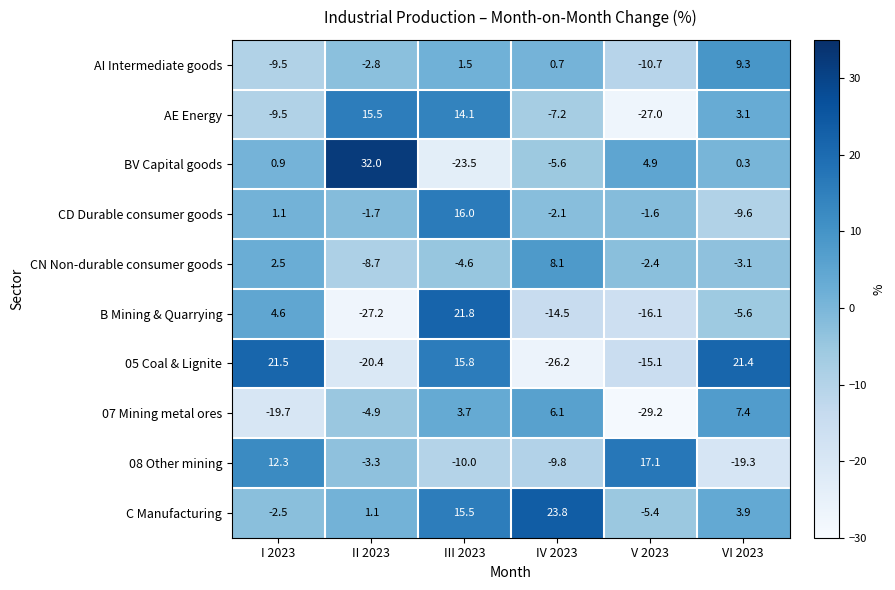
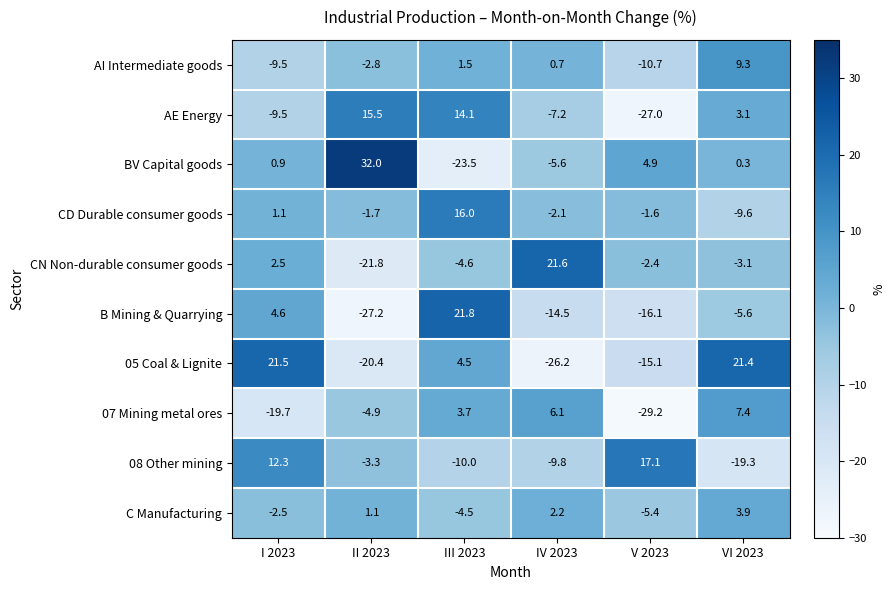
  {
    "AI Intermediate goods": {
      "I 2023": -9.5,
      "II 2023": -2.8,
      "III 2023": 1.5,
      "IV 2023": 0.7,
      "V 2023": -10.7,
      "VI 2023": 9.3
    },
    "AE Energy": {
      "I 2023": -9.5,
      "II 2023": 15.5,
      "III 2023": 14.1,
      "IV 2023": -7.2,
      "V 2023": -27.0,
      "VI 2023": 3.1
    },
    "BV Capital goods": {
      "I 2023": 0.9,
      "II 2023": 32.0,
      "III 2023": -23.5,
      "IV 2023": -5.6,
      "V 2023": 4.9,
      "VI 2023": 0.3
    },
    "CD Durable consumer goods": {
      "I 2023": 1.1,
      "II 2023": -1.7,
      "III 2023": 16.0,
      "IV 2023": -2.1,
      "V 2023": -1.6,
      "VI 2023": -9.6
    },
    "CN Non-durable consumer goods": {
      "I 2023": 2.5,
-     "II 2023": -8.7,
+     "II 2023": -21.8,
      "III 2023": -4.6,
-     "IV 2023": 8.1,
+     "IV 2023": 21.6,
      "V 2023": -2.4,
      "VI 2023": -3.1
    },
    "B Mining & Quarrying": {
      "I 2023": 4.6,
      "II 2023": -27.2,
      "III 2023": 21.8,
      "IV 2023": -14.5,
      "V 2023": -16.1,
      "VI 2023": -5.6
    },
    "05 Coal & Lignite": {
      "I 2023": 21.5,
      "II 2023": -20.4,
-     "III 2023": 15.8,
+     "III 2023": 4.5,
      "IV 2023": -26.2,
      "V 2023": -15.1,
      "VI 2023": 21.4
    },
    "07 Mining metal ores": {
      "I 2023": -19.7,
      "II 2023": -4.9,
      "III 2023": 3.7,
      "IV 2023": 6.1,
      "V 2023": -29.2,
      "VI 2023": 7.4
    },
    "08 Other mining": {
      "I 2023": 12.3,
      "II 2023": -3.3,
      "III 2023": -10.0,
      "IV 2023": -9.8,
      "V 2023": 17.1,
      "VI 2023": -19.3
    },
    "C Manufacturing": {
      "I 2023": -2.5,
      "II 2023": 1.1,
-     "III 2023": 15.5,
-     "IV 2023": 23.8,
+     "III 2023": -4.5,
+     "IV 2023": 2.2,
      "V 2023": -5.4,
      "VI 2023": 3.9
    }
  }
